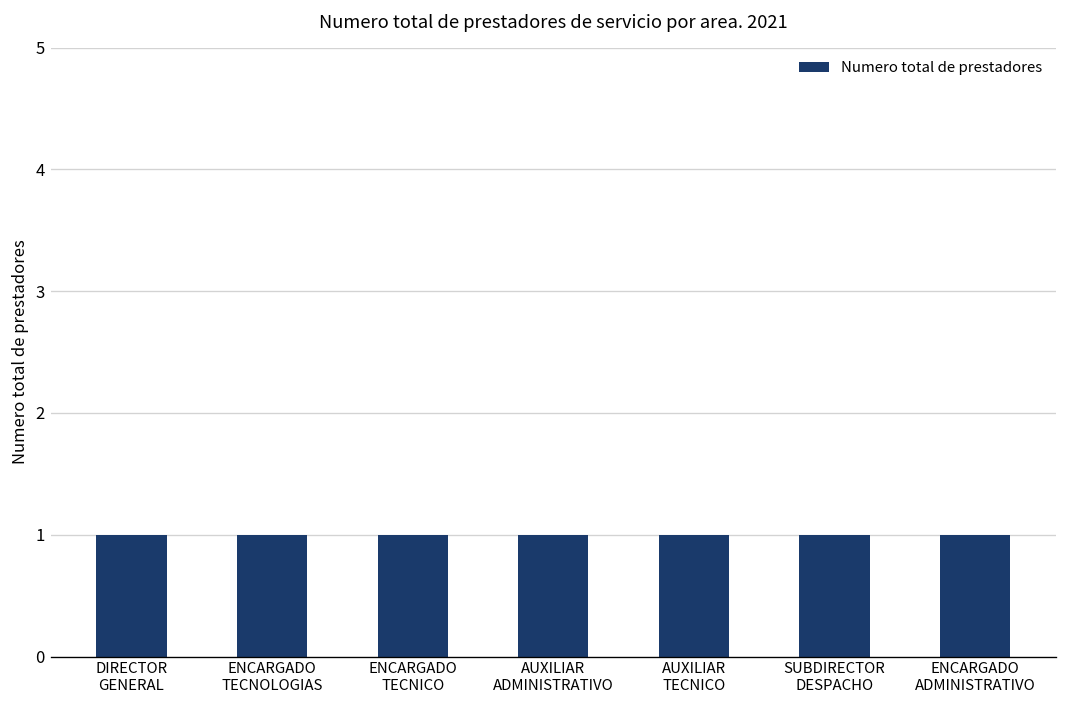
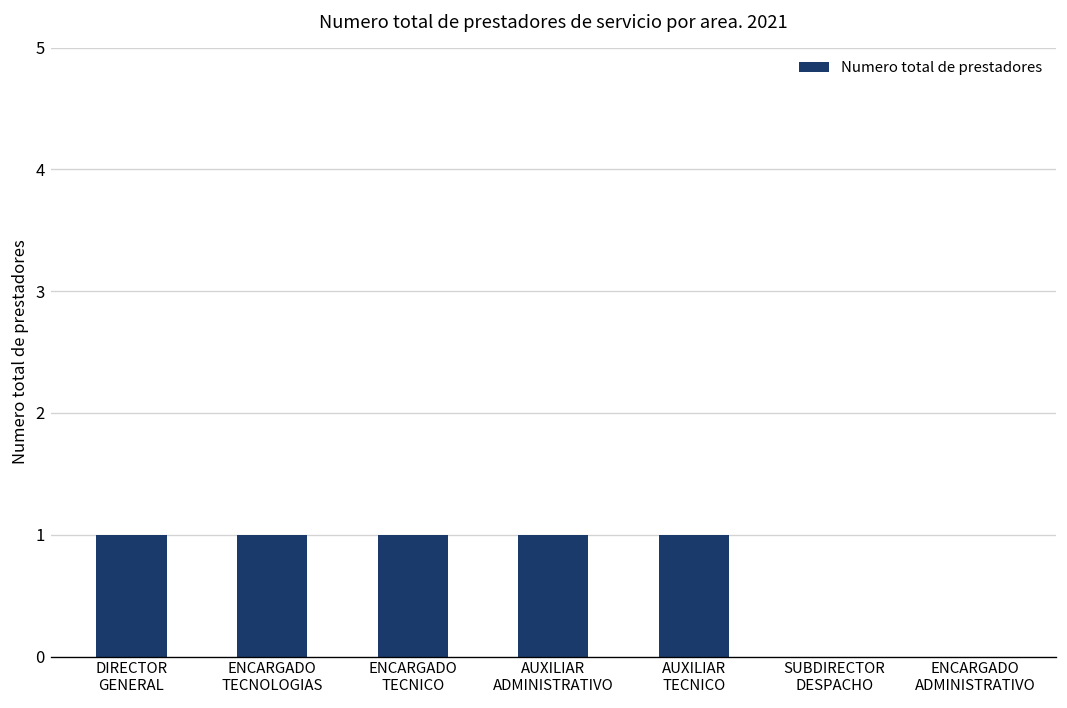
  {
    "DIRECTOR GENERAL": 1,
    "ENCARGADO TECNOLOGIAS": 1,
    "ENCARGADO TECNICO": 1,
    "AUXILIAR ADMINISTRATIVO": 1,
    "AUXILIAR TECNICO": 1,
-   "SUBDIRECTOR DESPACHO": 1,
-   "ENCARGADO ADMINISTRATIVO": 1
+   "SUBDIRECTOR DESPACHO": 0,
+   "ENCARGADO ADMINISTRATIVO": 0
  }
